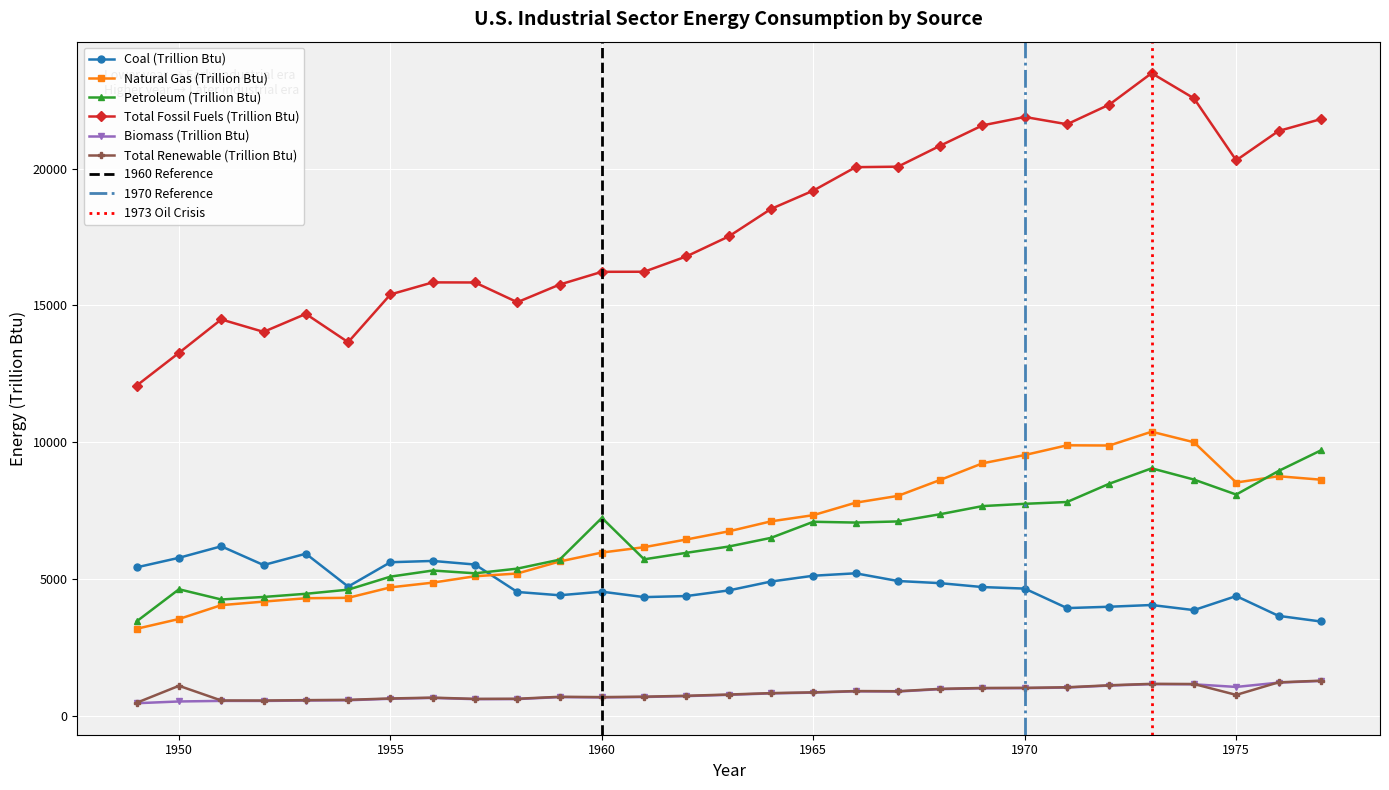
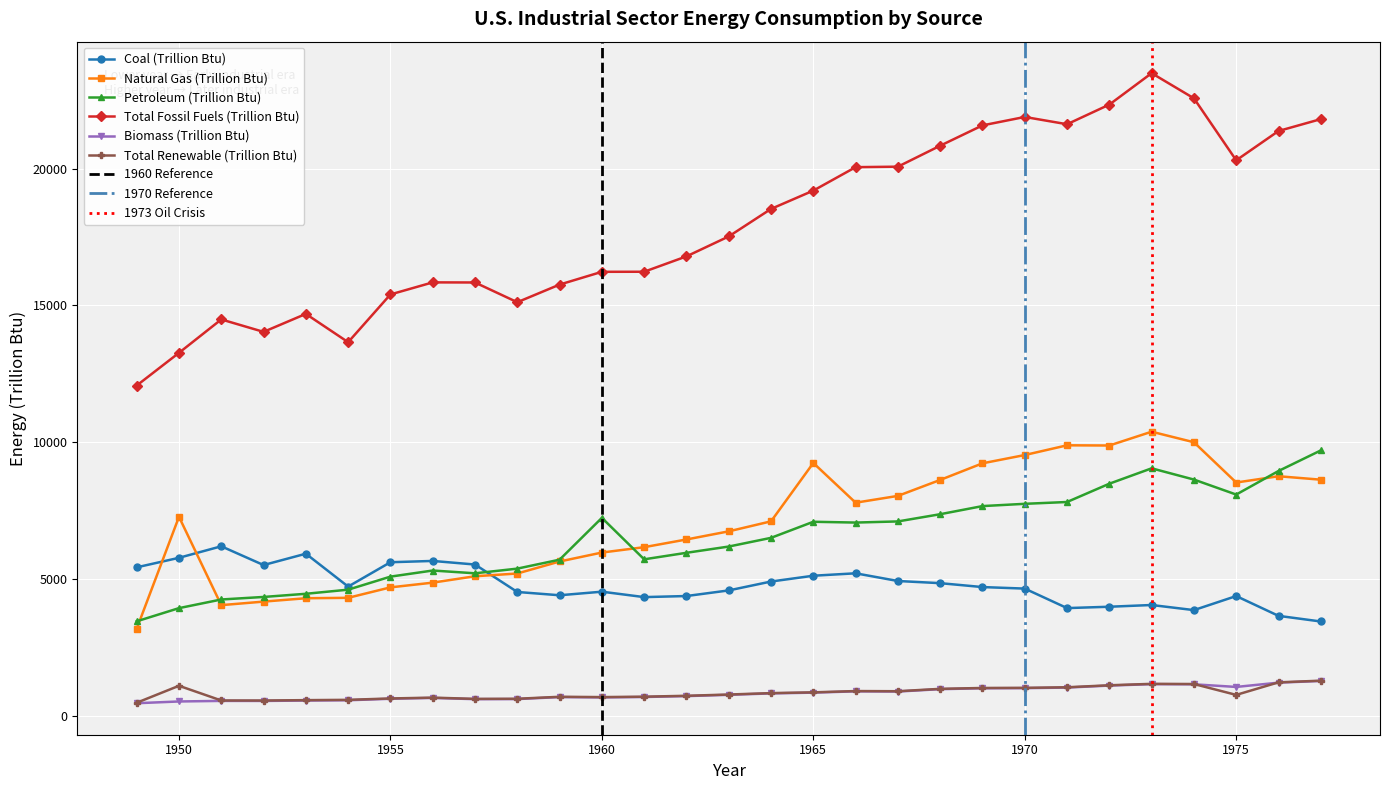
  {
    "Coal (Trillion Btu)": {
      "1950": 5800,
      "1955": 5600,
      "1960": 4500,
      "1965": 5100,
      "1970": 4700,
      "1975": 4400
    },
    "Natural Gas (Trillion Btu)": {
-     "1950": 3500,
+     "1950": 7300,
      "1955": 4700,
      "1960": 6000,
-     "1965": 7300,
+     "1965": 9200,
      "1970": 9500,
      "1975": 8500
    },
    "Petroleum (Trillion Btu)": {
-     "1950": 4600,
+     "1950": 3900,
      "1955": 5100,
      "1960": 7200,
      "1965": 7100,
      "1970": 7800,
      "1975": 8100
    },
    "Total Fossil Fuels (Trillion Btu)": {
      "1950": 13300,
      "1955": 15400,
      "1960": 16200,
      "1965": 19200,
      "1970": 21900,
      "1975": 20300
    },
    "Biomass (Trillion Btu)": {
      "1950": 500,
      "1975": 1100
    },
    "Total Renewable (Trillion Btu)": {
      "1950": 1100,
      "1975": 800
    }
  }
